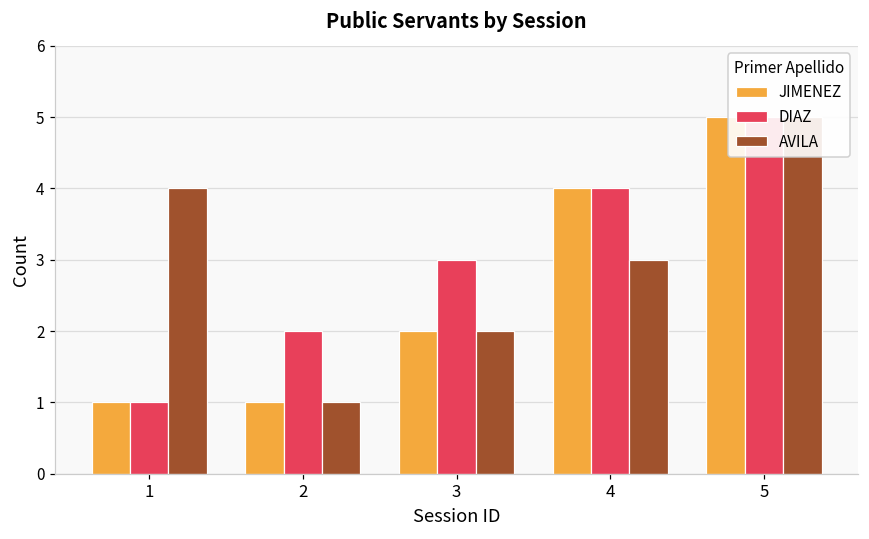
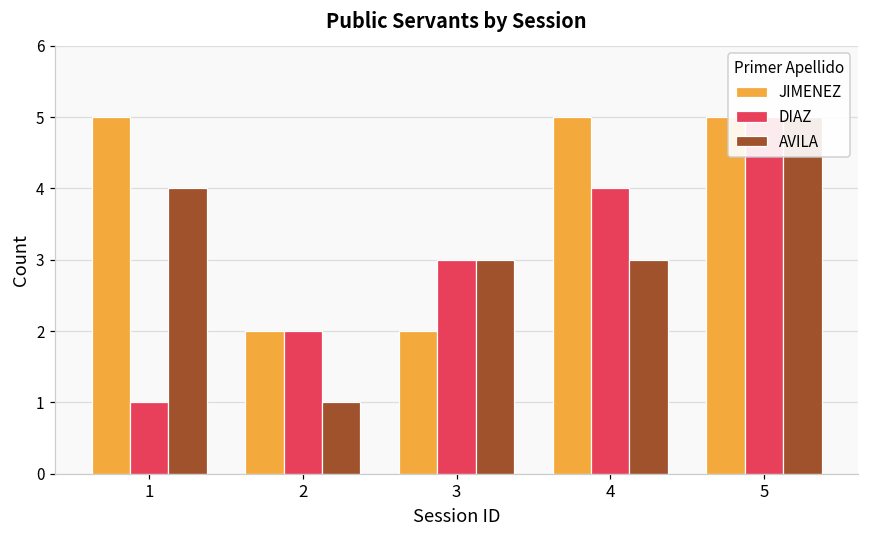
  {
    "JIMENEZ": {
-     "1": 1,
-     "2": 1,
+     "1": 5,
+     "2": 2,
      "3": 2,
-     "4": 4,
+     "4": 5,
      "5": 5
    },
    "DIAZ": {
      "1": 1,
      "2": 2,
      "3": 3,
      "4": 4
    },
    "AVILA": {
      "1": 4,
      "2": 1,
-     "3": 2,
+     "3": 3,
      "4": 3
    }
  }
